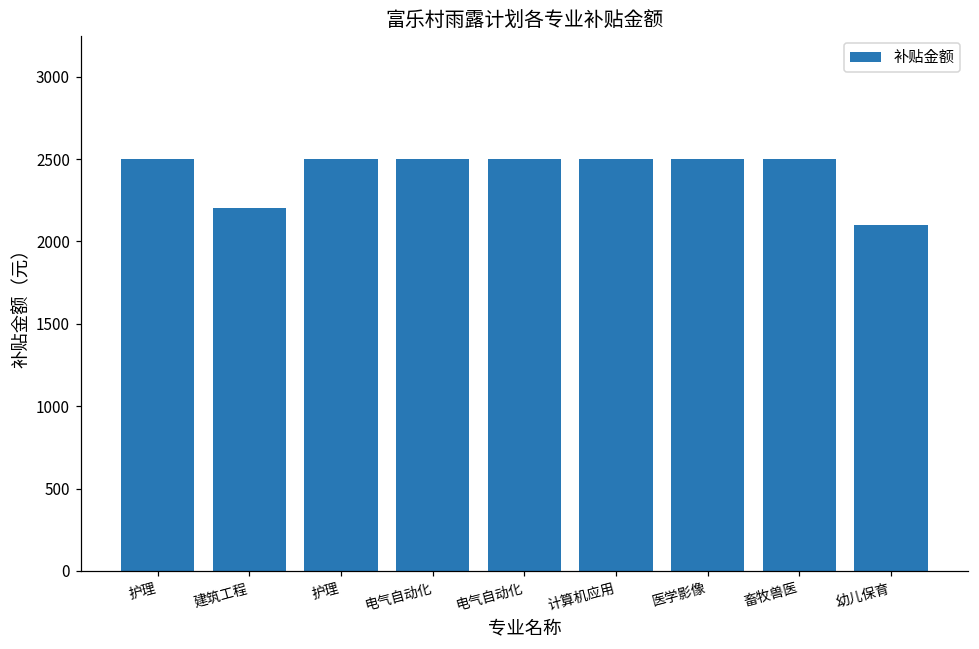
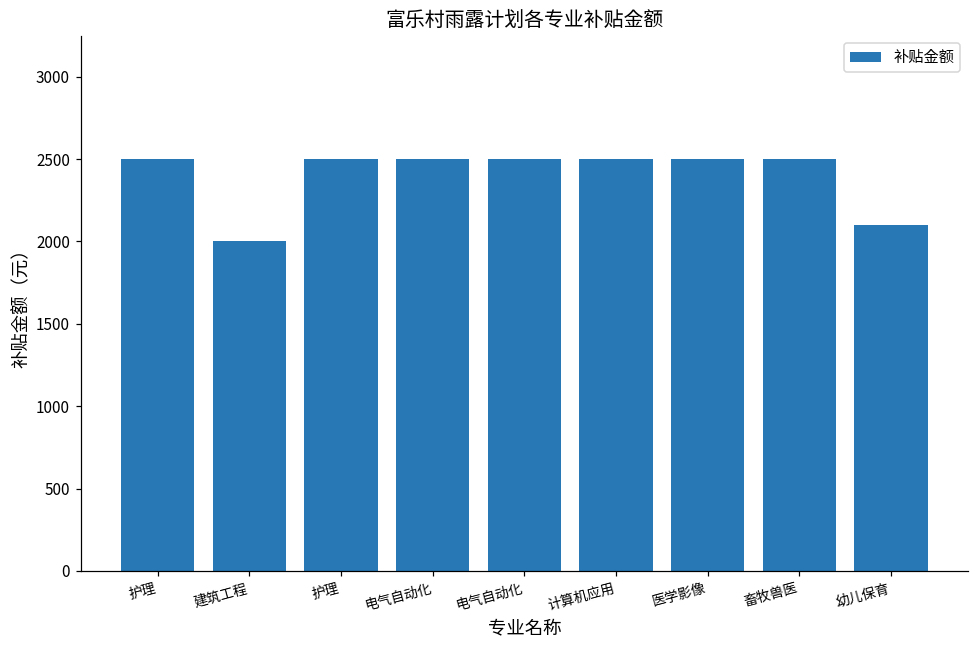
  {
-   "建筑工程": 2210,
+   "建筑工程": 2000,
    "计算机应用": 2500,
    "医学影像": 2500,
    "畜牧兽医": 2500,
    "幼儿保育": 2100
  }
